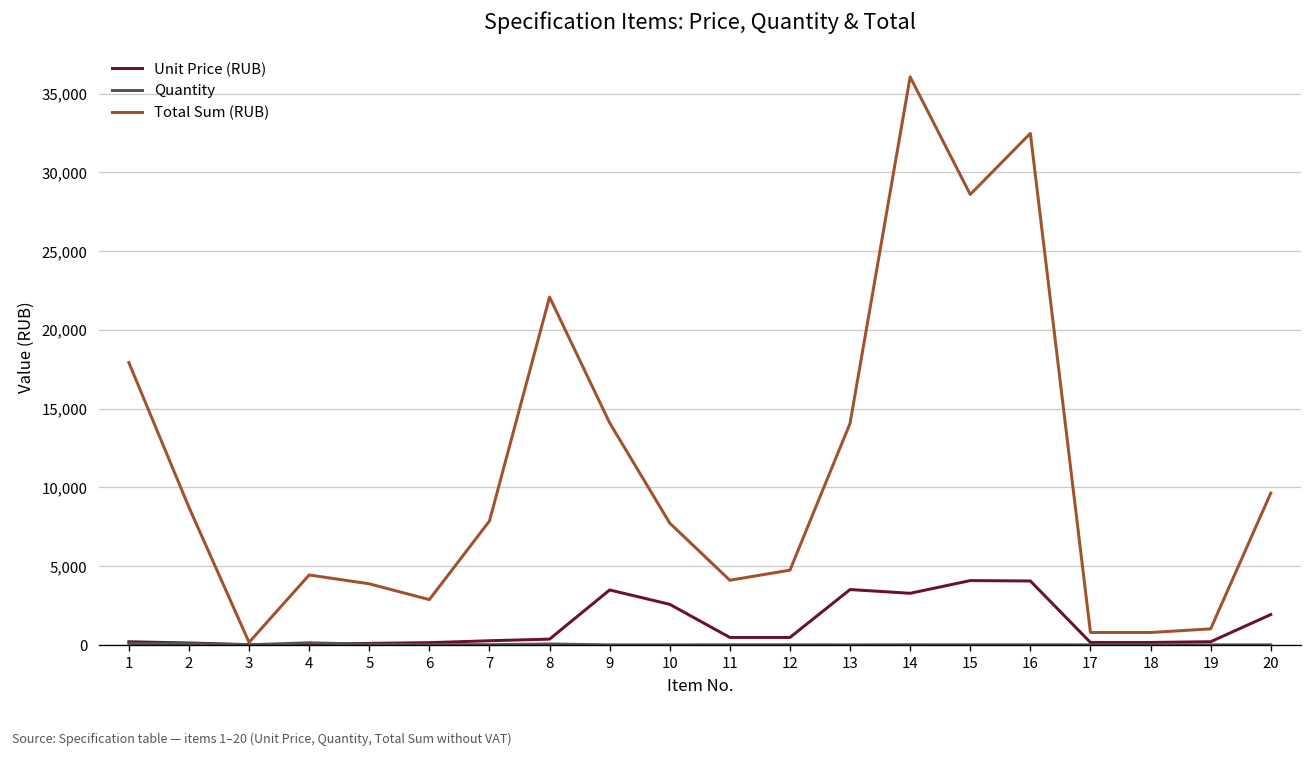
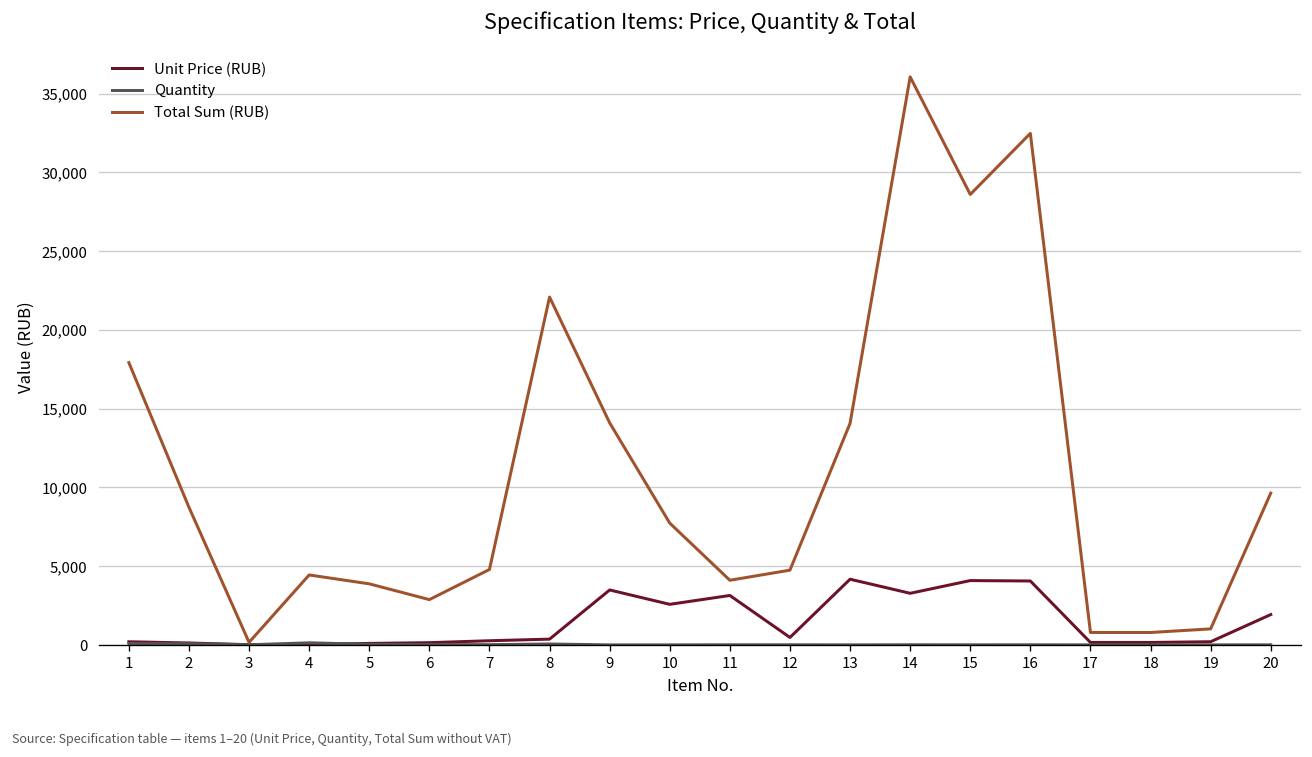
  {
    "Unit Price (RUB)": {
      "7": "300",
      "8": "400",
      "9": "3,500",
      "10": "2,600",
-     "11": "500",
+     "11": "3,100",
      "12": "500",
-     "13": "3,500",
+     "13": "4,200",
      "14": "3,300",
      "15": "4,100",
      "16": "4,100",
      "19": "200",
      "20": "1,900"
    },
    "Quantity": {
      "7": "0",
      "8": "100",
      "9": "0",
      "10": "0",
      "11": "0",
      "12": "0",
      "13": "0",
      "14": "0",
      "15": "0",
      "16": "0",
      "19": "0",
      "20": "0"
    },
    "Total Sum (RUB)": {
      "1": "17,900",
      "2": "8,700",
      "4": "4,400",
      "5": "3,900",
      "6": "2,900",
-     "7": "7,900",
+     "7": "4,800",
      "8": "22,100",
      "9": "14,100",
      "10": "7,700",
      "11": "4,100",
      "12": "4,700",
      "13": "14,100",
      "14": "36,100",
      "15": "28,600",
      "16": "32,500",
      "17": "800",
      "18": "800",
      "19": "1,000",
      "20": "9,600"
    }
  }
